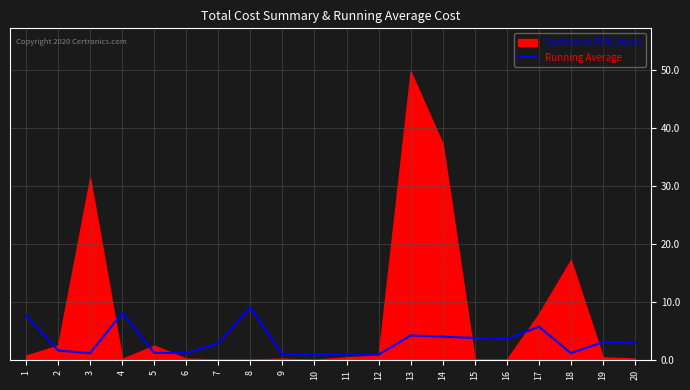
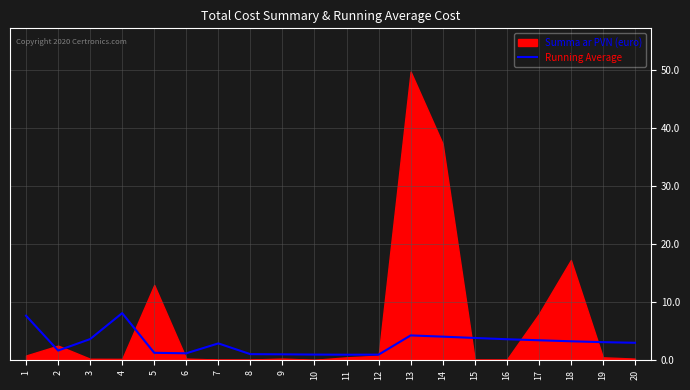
  {
    "Running Average": {
      "1": 8,
      "2": 2,
-     "3": 1,
+     "3": 4,
      "4": 8,
      "5": 1,
      "6": 1,
      "7": 3,
-     "8": 9,
+     "8": 1,
      "9": 1,
      "10": 1,
      "11": 1,
      "13": 4,
      "14": 4,
      "15": 4,
      "16": 4,
-     "17": 6,
-     "18": 1,
+     "17": 3,
+     "18": 3,
      "19": 3,
      "20": 3
    },
    "Summa ar PVN (euro)": {
      "1": 1,
      "2": 2,
-     "3": 31,
-     "5": 2,
+     "3": 0,
+     "5": 13,
      "11": 0,
      "13": 50,
      "14": 37,
      "17": 8,
      "18": 17,
      "19": 0
    }
  }
